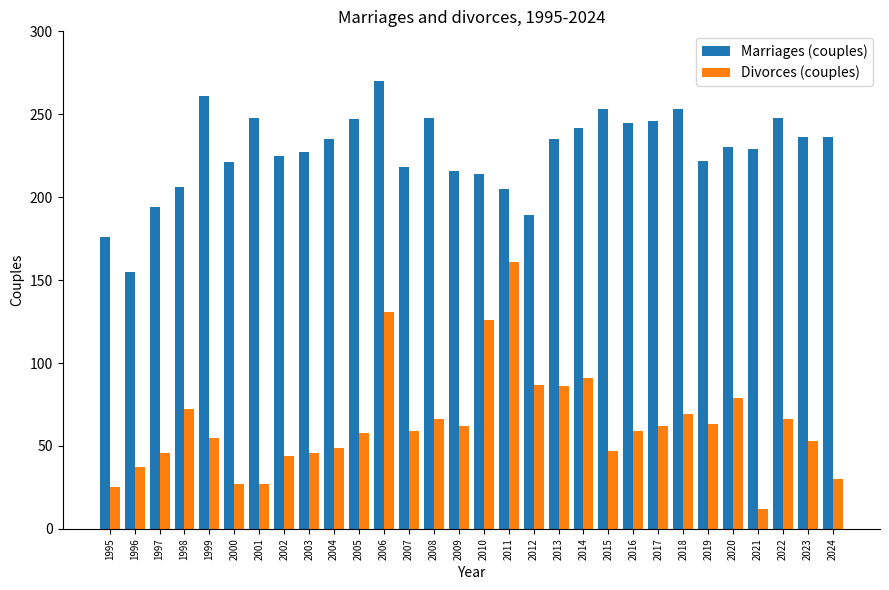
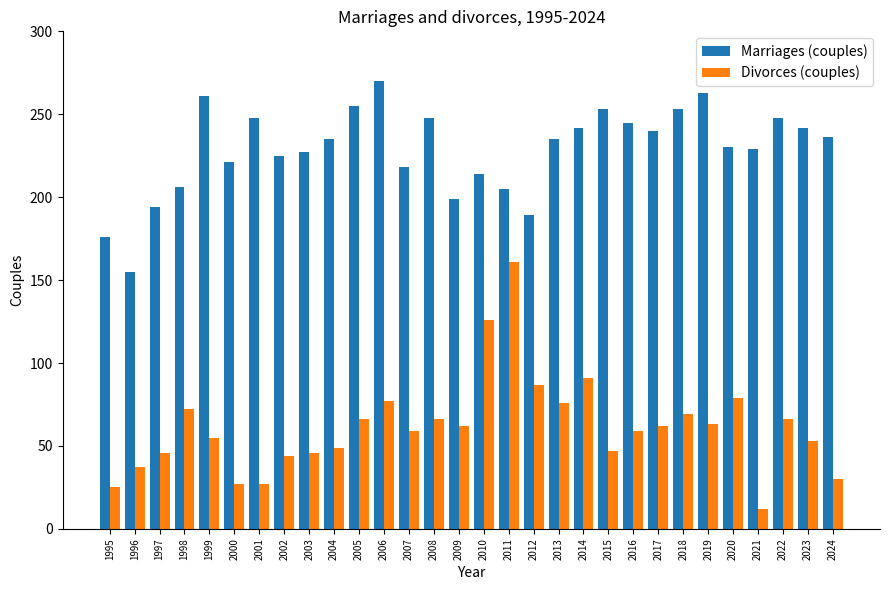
  {
    "Marriages (couples)": {
      "1995": 176,
      "1996": 155,
      "1997": 194,
      "1998": 206,
      "1999": 261,
      "2000": 221,
      "2001": 248,
      "2002": 225,
      "2003": 227,
      "2004": 235,
-     "2005": 247,
+     "2005": 255,
      "2006": 270,
      "2007": 218,
      "2008": 248,
-     "2009": 216,
+     "2009": 199,
      "2010": 214,
      "2011": 205,
      "2012": 189,
      "2013": 235,
      "2014": 242,
      "2015": 253,
      "2016": 245,
-     "2017": 246,
+     "2017": 240,
      "2018": 253,
-     "2019": 222,
+     "2019": 263,
      "2020": 230,
      "2021": 229,
      "2022": 248,
-     "2023": 236,
+     "2023": 242,
      "2024": 236
    },
    "Divorces (couples)": {
      "1995": 25,
      "1996": 37,
      "1997": 46,
      "1998": 72,
      "1999": 55,
      "2000": 27,
      "2001": 27,
      "2002": 44,
      "2003": 46,
      "2004": 49,
-     "2005": 58,
-     "2006": 131,
+     "2005": 66,
+     "2006": 77,
      "2007": 59,
      "2008": 66,
      "2009": 62,
      "2010": 126,
      "2011": 161,
      "2012": 87,
-     "2013": 86,
+     "2013": 76,
      "2014": 91,
      "2015": 47,
      "2016": 59,
      "2017": 62,
      "2018": 69,
      "2019": 63,
      "2020": 79,
      "2021": 12,
      "2022": 66,
      "2023": 53,
      "2024": 30
    }
  }
